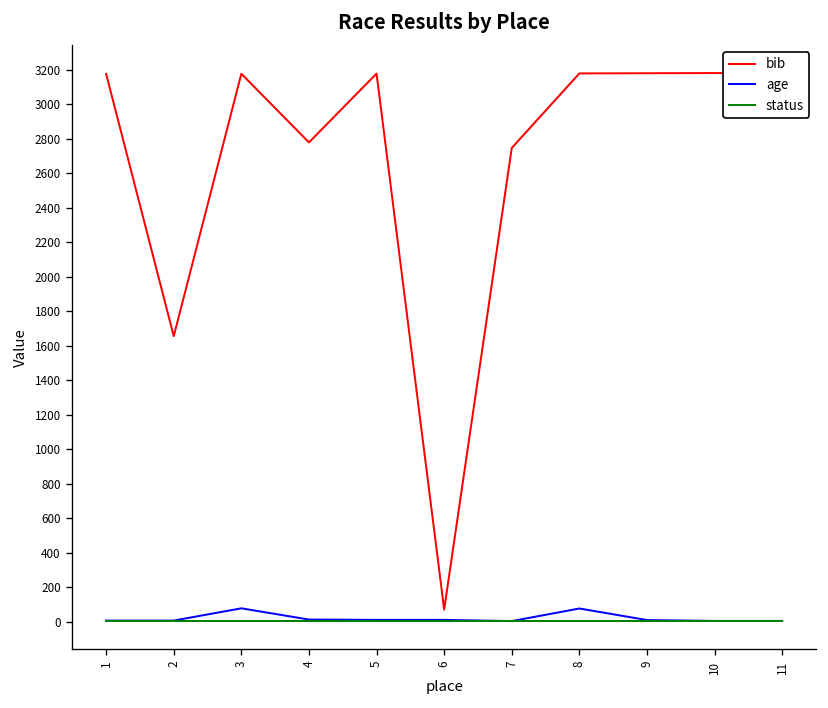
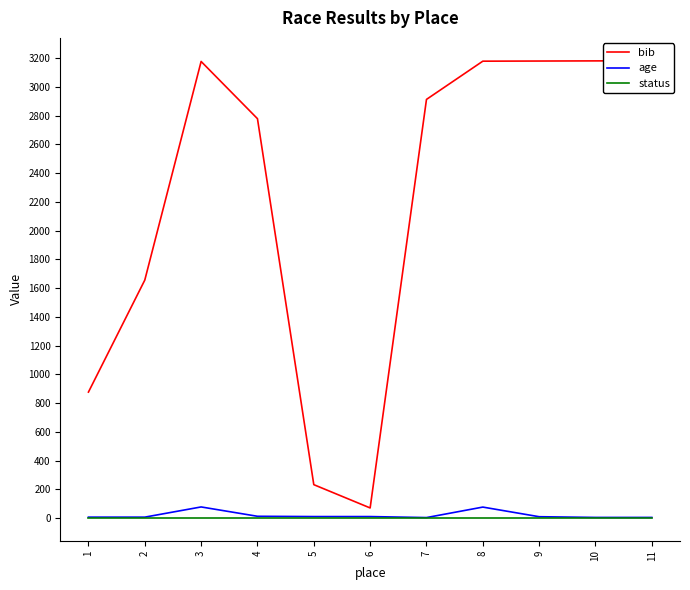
  {
    "bib": {
-     "1": 3180,
+     "1": 880,
      "2": 1660,
      "3": 3180,
      "4": 2780,
-     "5": 3180,
+     "5": 230,
      "6": 70,
-     "7": 2750,
+     "7": 2910,
      "8": 3180,
      "9": 3180,
      "10": 3180
    },
    "age": {
      "3": 80,
      "8": 80
    },
    "status": {
      "3": 0,
      "8": 0
    }
  }
